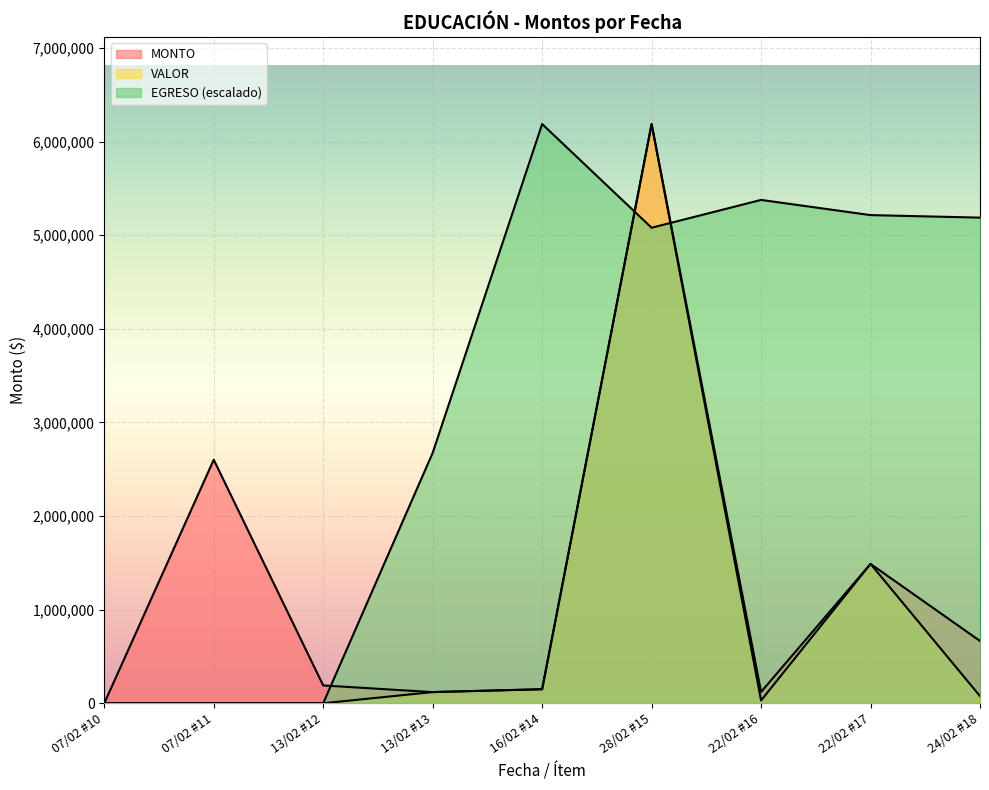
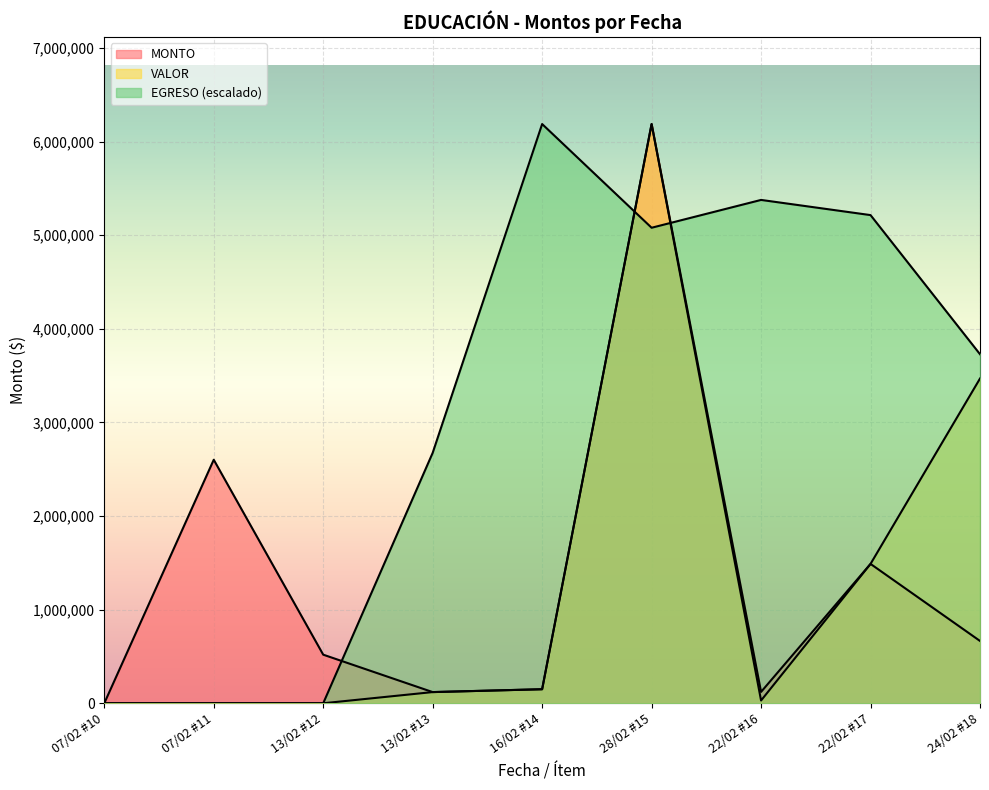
  {
    "MONTO": {
      "07/02 #11": "2,600,000",
-     "13/02 #12": "200,000",
+     "13/02 #12": "500,000",
      "22/02 #16": "100,000",
      "24/02 #18": "700,000"
    },
    "VALOR": {
      "22/02 #16": "0",
-     "24/02 #18": "100,000"
+     "24/02 #18": "3,500,000"
    },
    "EGRESO (escalado)": {
      "13/02 #13": "2,700,000",
      "16/02 #14": "6,200,000",
      "28/02 #15": "5,100,000",
      "22/02 #16": "5,400,000",
      "22/02 #17": "5,200,000",
-     "24/02 #18": "5,200,000"
+     "24/02 #18": "3,700,000"
    }
  }
